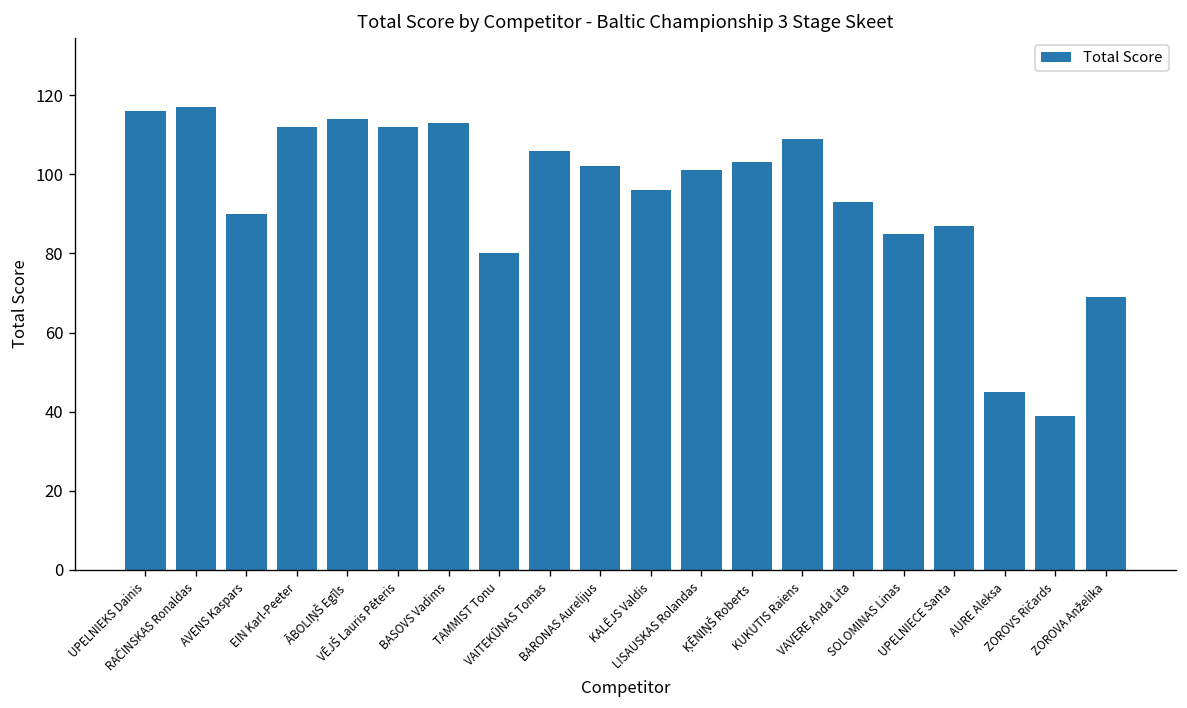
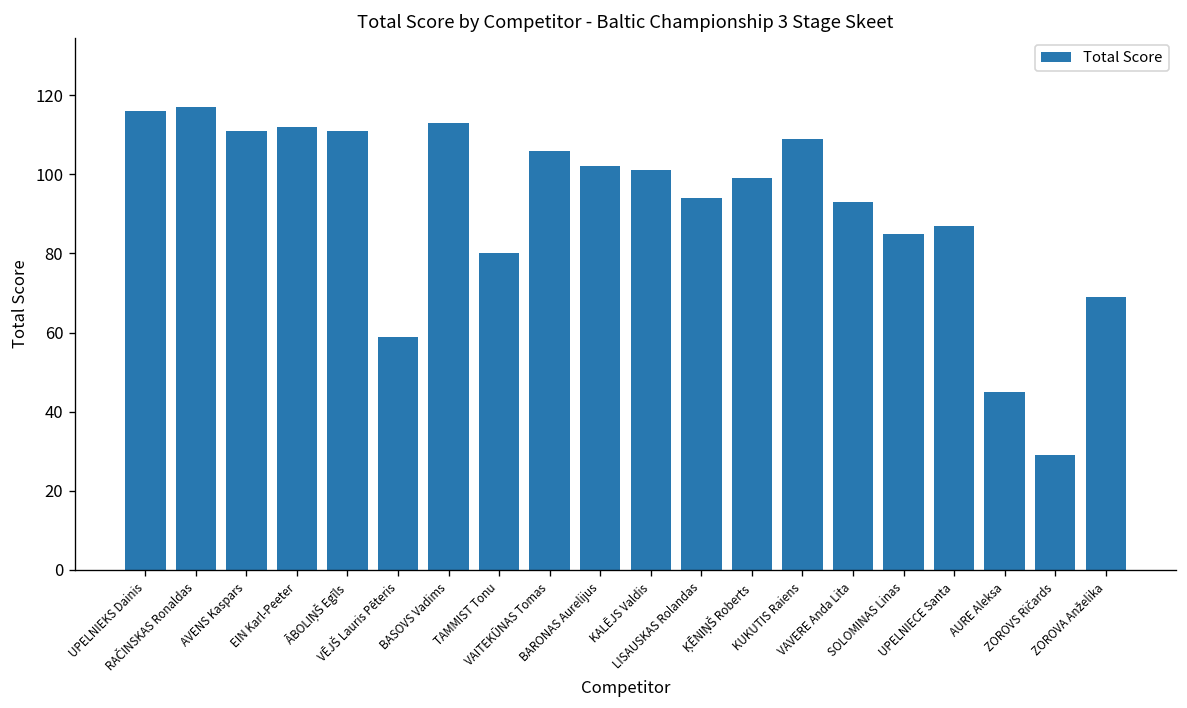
  {
    "UPELNIEKS Dainis": 116,
    "RAČINSKAS Ronaldas": 117,
-   "AVENS Kaspars": 90,
+   "AVENS Kaspars": 111,
    "EIN Karl-Peeter": 112,
-   "ĀBOLIŅŠ Egīls": 114,
-   "VĒJŠ Lauris Pēteris": 112,
+   "ĀBOLIŅŠ Egīls": 111,
+   "VĒJŠ Lauris Pēteris": 59,
    "BASOVS Vadims": 113,
    "TAMMIST Tonu": 80,
    "VAITEKŪNAS Tomas": 106,
    "BARONAS Aurelijus": 102,
-   "KALĒJS Valdis": 96,
-   "LISAUSKAS Rolandas": 101,
-   "ĶĒNIŅŠ Roberts": 103,
+   "KALĒJS Valdis": 101,
+   "LISAUSKAS Rolandas": 94,
+   "ĶĒNIŅŠ Roberts": 99,
    "KUKUTIS Raiens": 109,
    "VAVERE Anda Lita": 93,
    "SOLOMINAS Linas": 85,
    "UPELNIECE Santa": 87,
    "AURE Aleksa": 45,
-   "ZOROVS Ričards": 39,
+   "ZOROVS Ričards": 29,
    "ZOROVA Anželika": 69
  }
